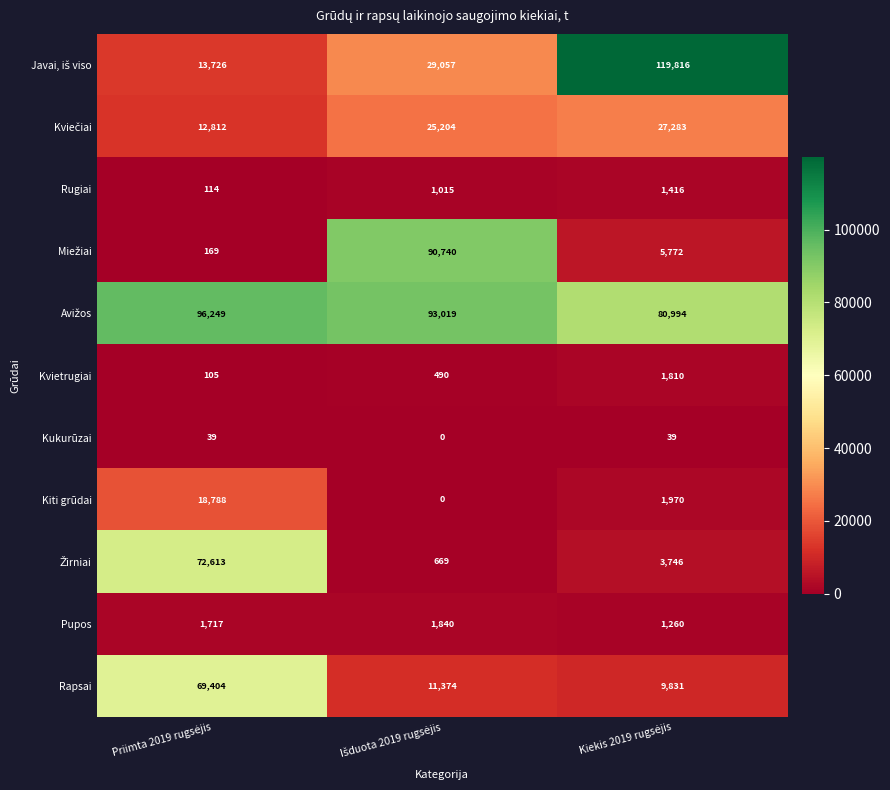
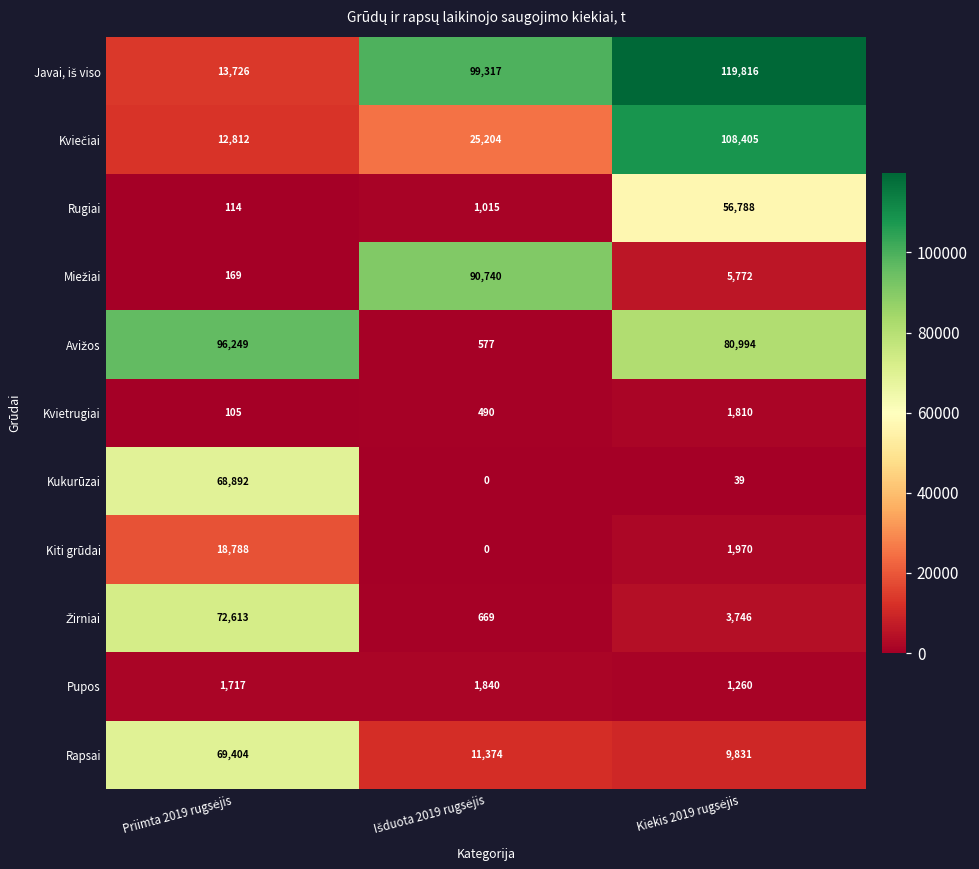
  {
    "Javai, iš viso": {
      "Priimta 2019 rugsėjis": "13,726",
-     "Išduota 2019 rugsėjis": "29,057",
+     "Išduota 2019 rugsėjis": "99,317",
      "Kiekis 2019 rugsėjis": "119,816"
    },
    "Kviečiai": {
      "Priimta 2019 rugsėjis": "12,812",
      "Išduota 2019 rugsėjis": "25,204",
-     "Kiekis 2019 rugsėjis": "27,283"
+     "Kiekis 2019 rugsėjis": "108,405"
    },
    "Rugiai": {
      "Priimta 2019 rugsėjis": "114",
      "Išduota 2019 rugsėjis": "1,015",
-     "Kiekis 2019 rugsėjis": "1,416"
+     "Kiekis 2019 rugsėjis": "56,788"
    },
    "Miežiai": {
      "Priimta 2019 rugsėjis": "169",
      "Išduota 2019 rugsėjis": "90,740",
      "Kiekis 2019 rugsėjis": "5,772"
    },
    "Avižos": {
      "Priimta 2019 rugsėjis": "96,249",
-     "Išduota 2019 rugsėjis": "93,019",
+     "Išduota 2019 rugsėjis": "577",
      "Kiekis 2019 rugsėjis": "80,994"
    },
    "Kvietrugiai": {
      "Priimta 2019 rugsėjis": "105",
      "Išduota 2019 rugsėjis": "490",
      "Kiekis 2019 rugsėjis": "1,810"
    },
    "Kukurūzai": {
-     "Priimta 2019 rugsėjis": "39",
+     "Priimta 2019 rugsėjis": "68,892",
      "Išduota 2019 rugsėjis": "0",
      "Kiekis 2019 rugsėjis": "39"
    },
    "Kiti grūdai": {
      "Priimta 2019 rugsėjis": "18,788",
      "Išduota 2019 rugsėjis": "0",
      "Kiekis 2019 rugsėjis": "1,970"
    },
    "Žirniai": {
      "Priimta 2019 rugsėjis": "72,613",
      "Išduota 2019 rugsėjis": "669",
      "Kiekis 2019 rugsėjis": "3,746"
    },
    "Pupos": {
      "Priimta 2019 rugsėjis": "1,717",
      "Išduota 2019 rugsėjis": "1,840",
      "Kiekis 2019 rugsėjis": "1,260"
    },
    "Rapsai": {
      "Priimta 2019 rugsėjis": "69,404",
      "Išduota 2019 rugsėjis": "11,374",
      "Kiekis 2019 rugsėjis": "9,831"
    }
  }
